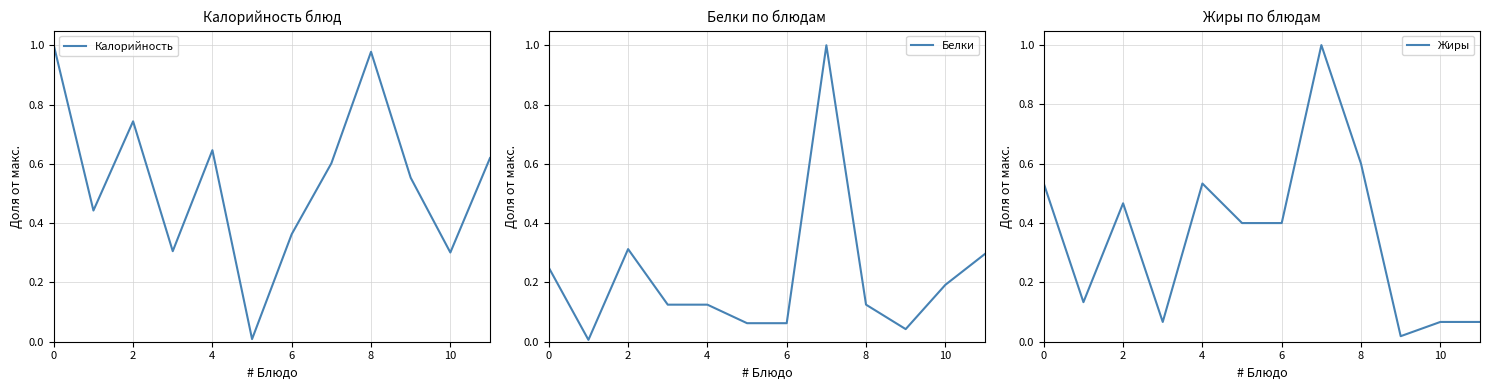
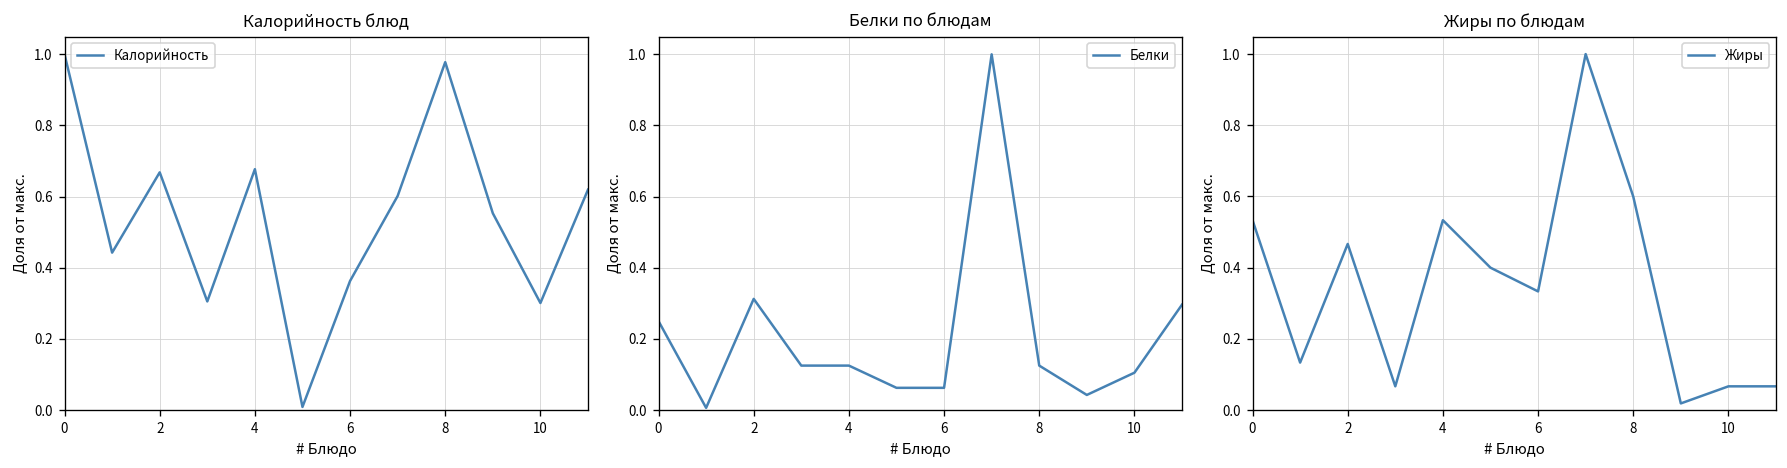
  {
    "Калорийность блюд": {
      "0": 1.00,
-     "2": 0.74,
-     "4": 0.65,
+     "2": 0.67,
+     "4": 0.68,
      "6": 0.36,
      "8": 0.98,
      "10": 0.30
    },
    "Белки по блюдам": {
      "0": 0.25,
      "2": 0.31,
      "4": 0.13,
      "6": 0.06,
      "8": 0.13,
-     "10": 0.19
+     "10": 0.11
    },
    "Жиры по блюдам": {
      "0": 0.53,
      "2": 0.47,
      "4": 0.53,
-     "6": 0.40,
+     "6": 0.33,
      "8": 0.60,
      "10": 0.07
    }
  }
